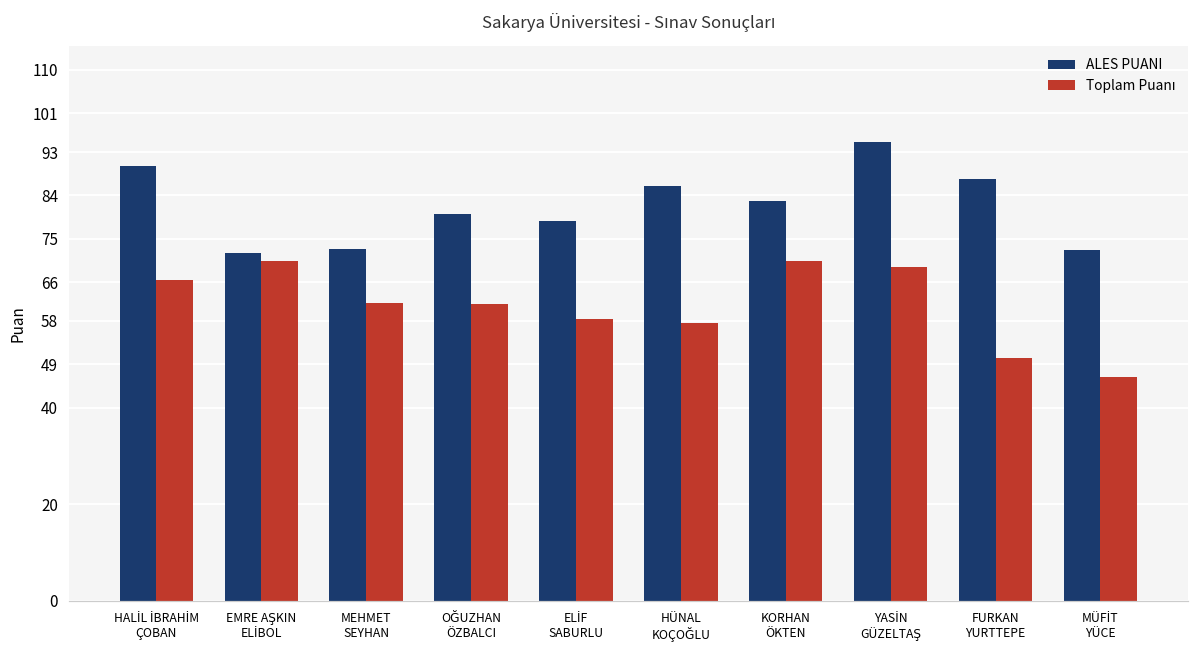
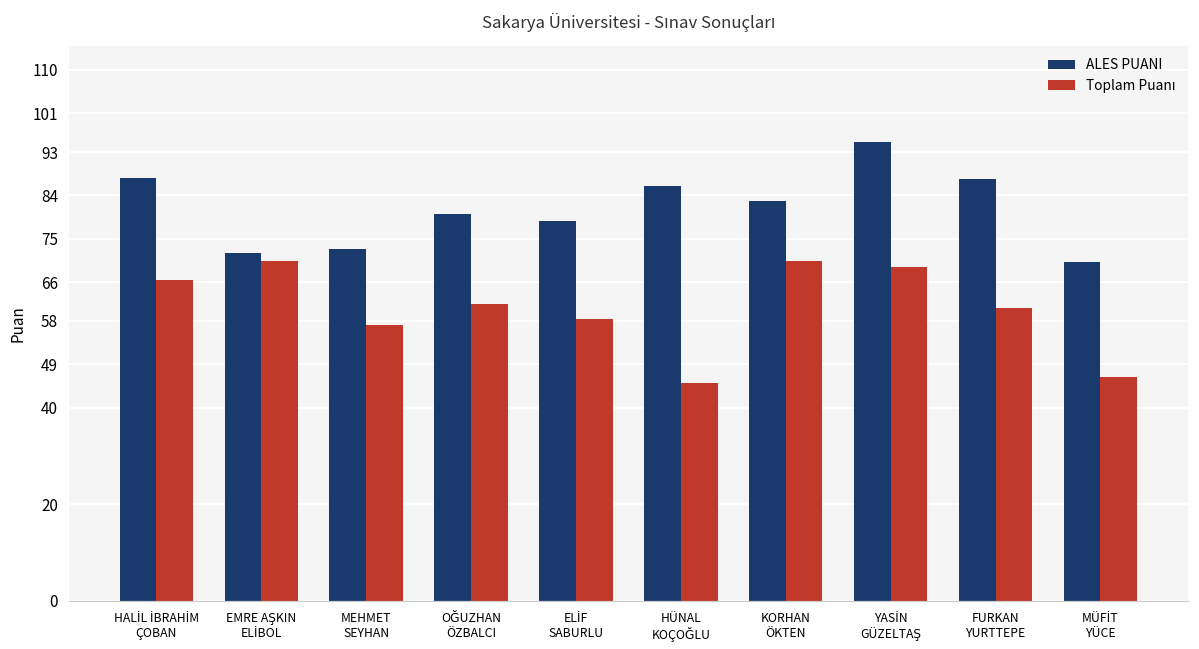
  {
    "ALES PUANI": {
-     "HALİL İBRAHİM ÇOBAN": 90,
+     "HALİL İBRAHİM ÇOBAN": 88,
      "EMRE AŞKIN ELİBOL": 72,
      "MEHMET SEYHAN": 73,
      "OĞUZHAN ÖZBALCI": 80,
      "ELİF SABURLU": 79,
      "HÜNAL KOÇOĞLU": 86,
      "KORHAN ÖKTEN": 83,
      "YASİN GÜZELTAŞ": 95,
      "FURKAN YURTTEPE": 87,
-     "MÜFİT YÜCE": 73
+     "MÜFİT YÜCE": 70
    },
    "Toplam Puanı": {
      "HALİL İBRAHİM ÇOBAN": 67,
      "EMRE AŞKIN ELİBOL": 70,
-     "MEHMET SEYHAN": 62,
+     "MEHMET SEYHAN": 57,
      "OĞUZHAN ÖZBALCI": 62,
      "ELİF SABURLU": 58,
-     "HÜNAL KOÇOĞLU": 58,
+     "HÜNAL KOÇOĞLU": 45,
      "KORHAN ÖKTEN": 70,
      "YASİN GÜZELTAŞ": 69,
-     "FURKAN YURTTEPE": 50,
+     "FURKAN YURTTEPE": 61,
      "MÜFİT YÜCE": 46
    }
  }
